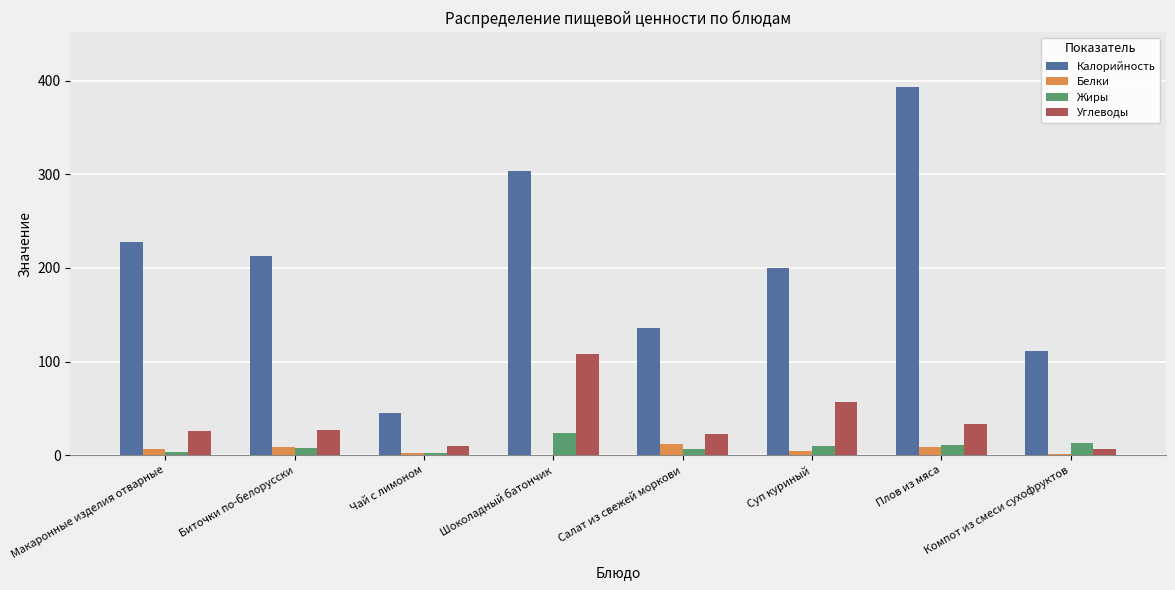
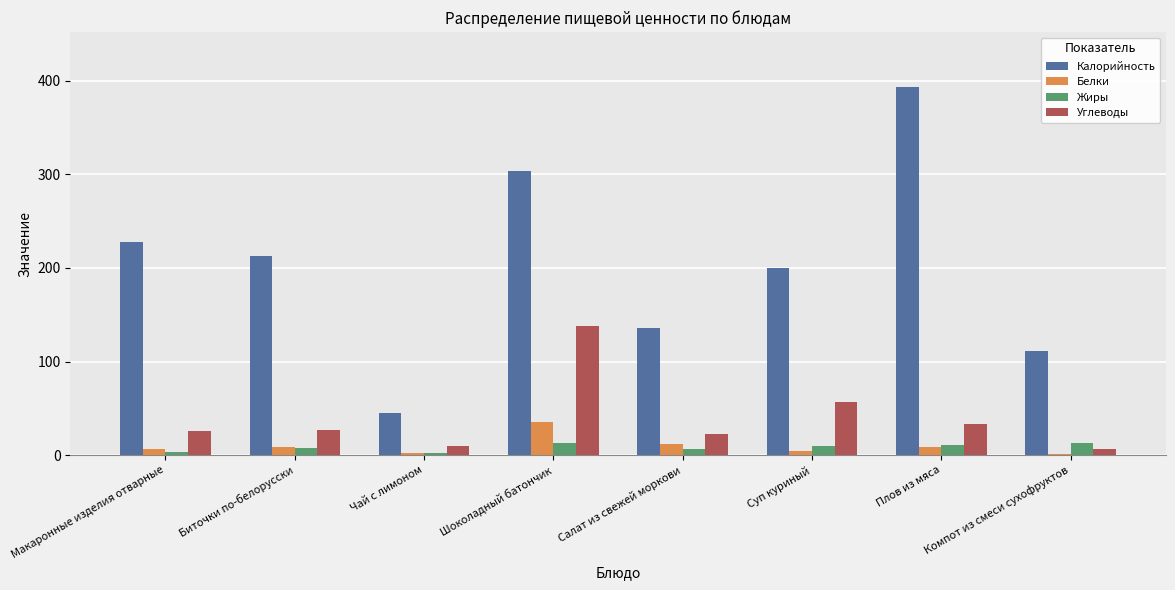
  {
    "Калорийность": {
      "Макаронные изделия отварные": 230,
      "Биточки по-белорусски": 210,
      "Чай с лимоном": 50,
      "Шоколадный батончик": 300,
      "Салат из свежей моркови": 140,
      "Суп куриный": 200,
      "Плов из мяса": 390,
      "Компот из смеси сухофруктов": 110
    },
    "Белки": {
      "Макаронные изделия отварные": 10,
      "Биточки по-белорусски": 10,
-     "Шоколадный батончик": 0,
+     "Шоколадный батончик": 40,
      "Салат из свежей моркови": 10,
      "Суп куриный": 0,
      "Плов из мяса": 10
    },
    "Жиры": {
      "Макаронные изделия отварные": 0,
      "Биточки по-белорусски": 10,
-     "Шоколадный батончик": 20,
+     "Шоколадный батончик": 10,
      "Салат из свежей моркови": 10,
      "Суп куриный": 10,
      "Плов из мяса": 10,
      "Компот из смеси сухофруктов": 10
    },
    "Углеводы": {
      "Макаронные изделия отварные": 30,
      "Биточки по-белорусски": 30,
      "Чай с лимоном": 10,
-     "Шоколадный батончик": 110,
+     "Шоколадный батончик": 140,
      "Салат из свежей моркови": 20,
      "Суп куриный": 60,
      "Плов из мяса": 30,
      "Компот из смеси сухофруктов": 10
    }
  }
